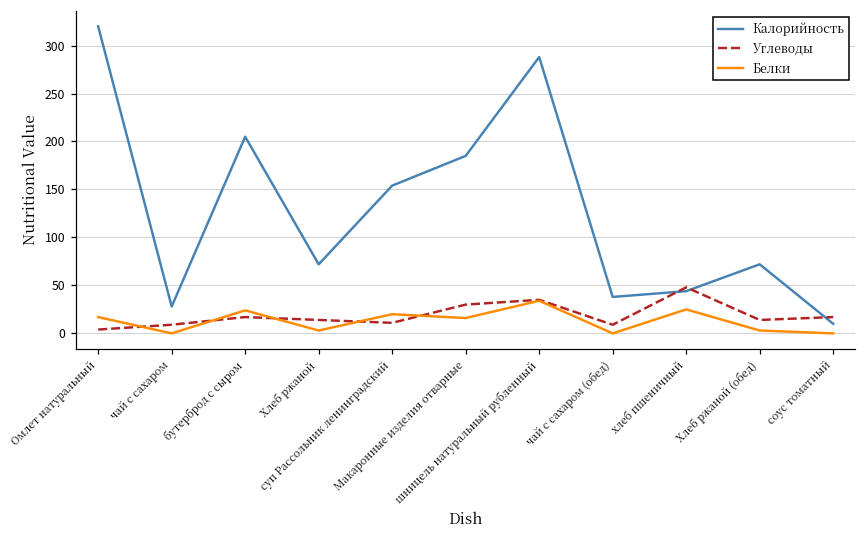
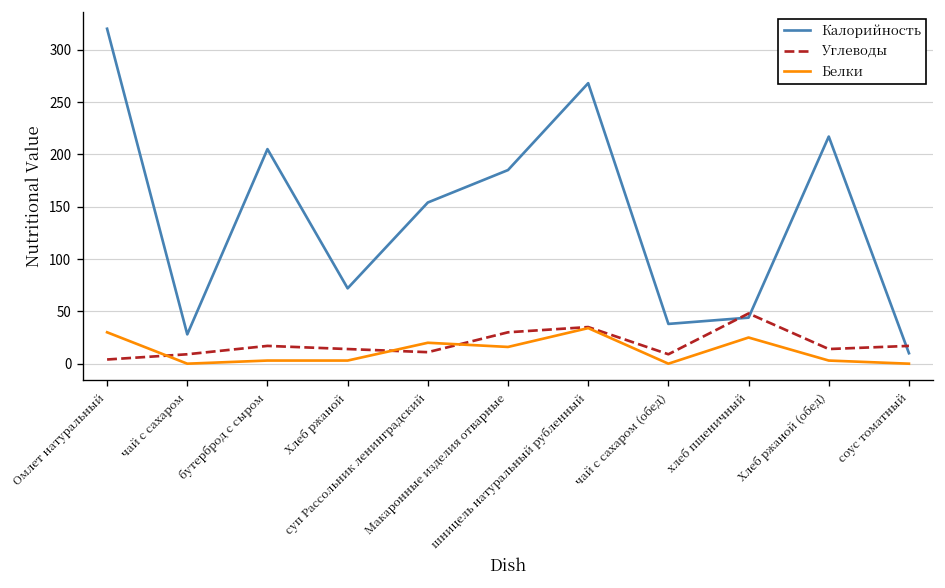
  {
    "Калорийность": {
      "Омлет натуральный": 320,
      "чай с сахаром": 30,
      "бутерброд с сыром": 210,
      "Хлеб ржаной": 70,
      "суп Рассольник ленинградский": 150,
      "Макаронные изделия отварные": 190,
-     "шницель натуральный рубленный": 290,
+     "шницель натуральный рубленный": 270,
      "чай с сахаром (обед)": 40,
      "хлеб пшеничный": 40,
-     "Хлеб ржаной (обед)": 70,
+     "Хлеб ржаной (обед)": 220,
      "соус томатный": 10
    },
    "Углеводы": {
      "Омлет натуральный": 0,
      "чай с сахаром": 10,
      "бутерброд с сыром": 20,
      "Хлеб ржаной": 10,
      "суп Рассольник ленинградский": 10,
      "Макаронные изделия отварные": 30,
      "чай с сахаром (обед)": 10,
      "хлеб пшеничный": 50,
      "Хлеб ржаной (обед)": 10,
      "соус томатный": 20
    },
    "Белки": {
-     "Омлет натуральный": 20,
+     "Омлет натуральный": 30,
      "чай с сахаром": 0,
-     "бутерброд с сыром": 20,
+     "бутерброд с сыром": 0,
      "Хлеб ржаной": 0,
      "суп Рассольник ленинградский": 20,
      "Макаронные изделия отварные": 20,
      "чай с сахаром (обед)": 0,
      "хлеб пшеничный": 30,
      "Хлеб ржаной (обед)": 0,
      "соус томатный": 0
    }
  }
